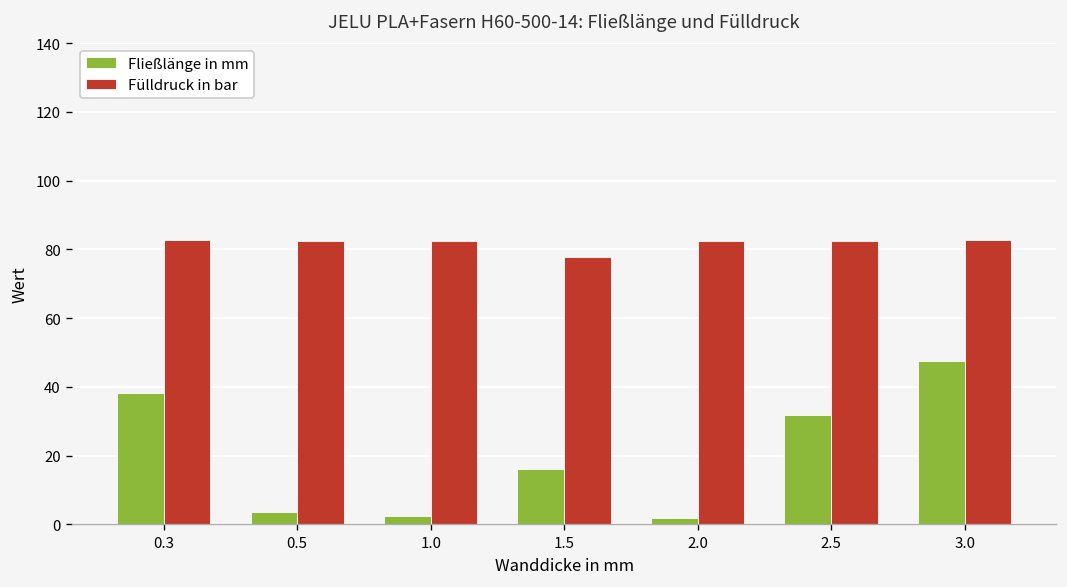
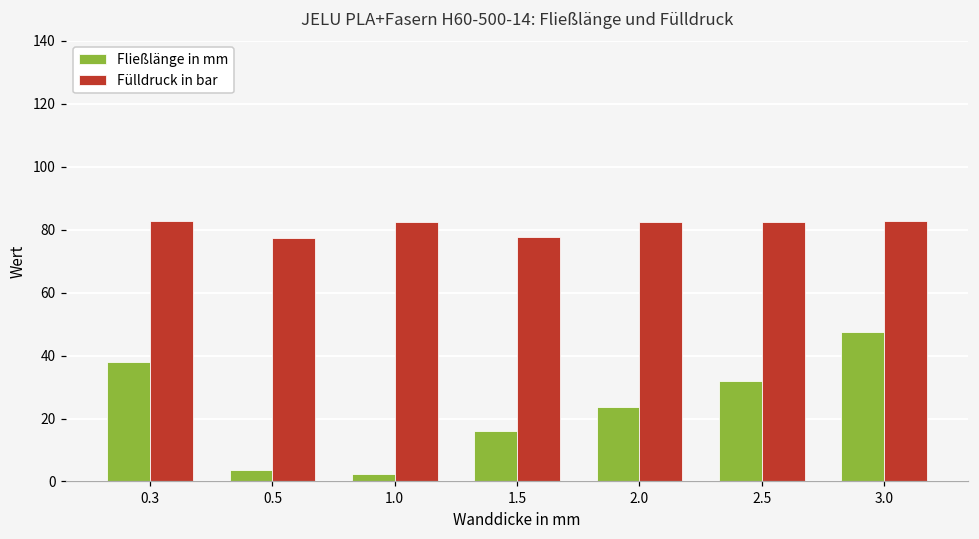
  {
    "Fließlänge in mm": {
      "0.3": 38,
      "0.5": 4,
      "1.0": 2,
      "1.5": 16,
-     "2.0": 2,
+     "2.0": 24,
      "2.5": 32,
      "3.0": 47
    },
    "Fülldruck in bar": {
      "0.3": 83,
-     "0.5": 82,
+     "0.5": 77,
      "1.0": 82,
      "1.5": 78,
      "2.0": 82,
      "2.5": 83,
      "3.0": 83
    }
  }
